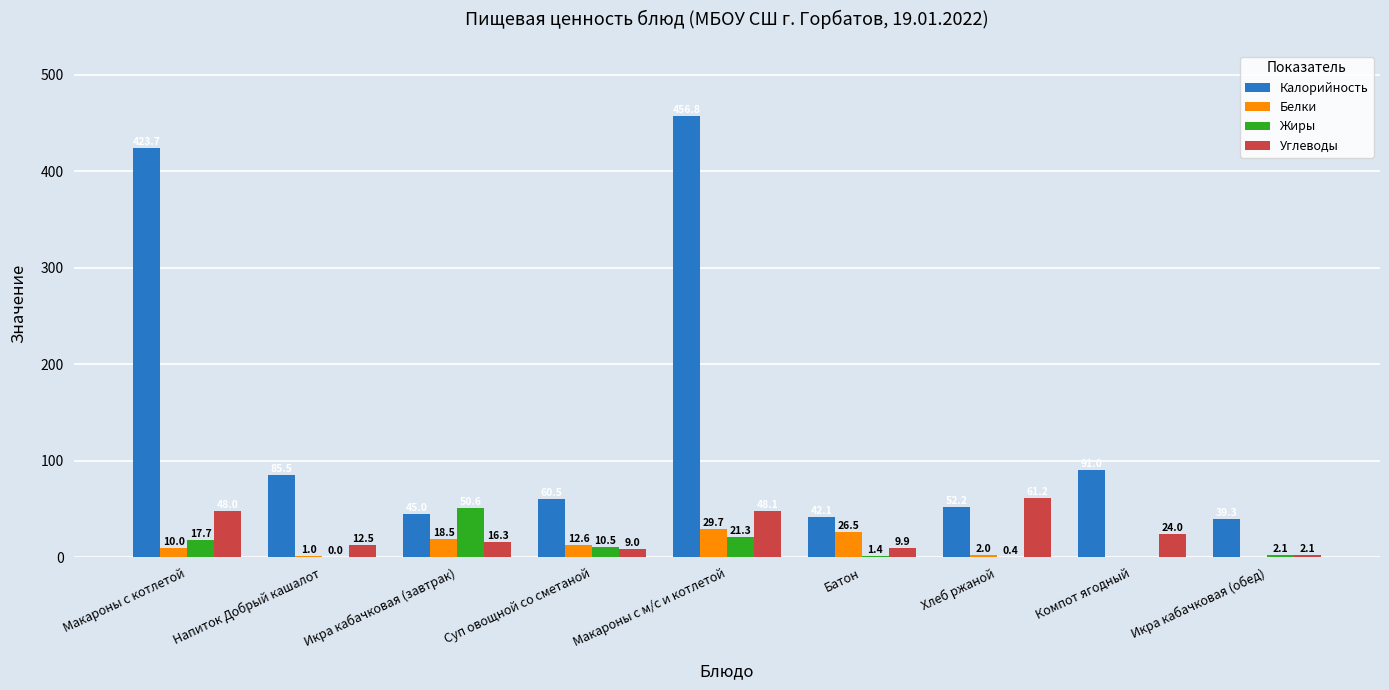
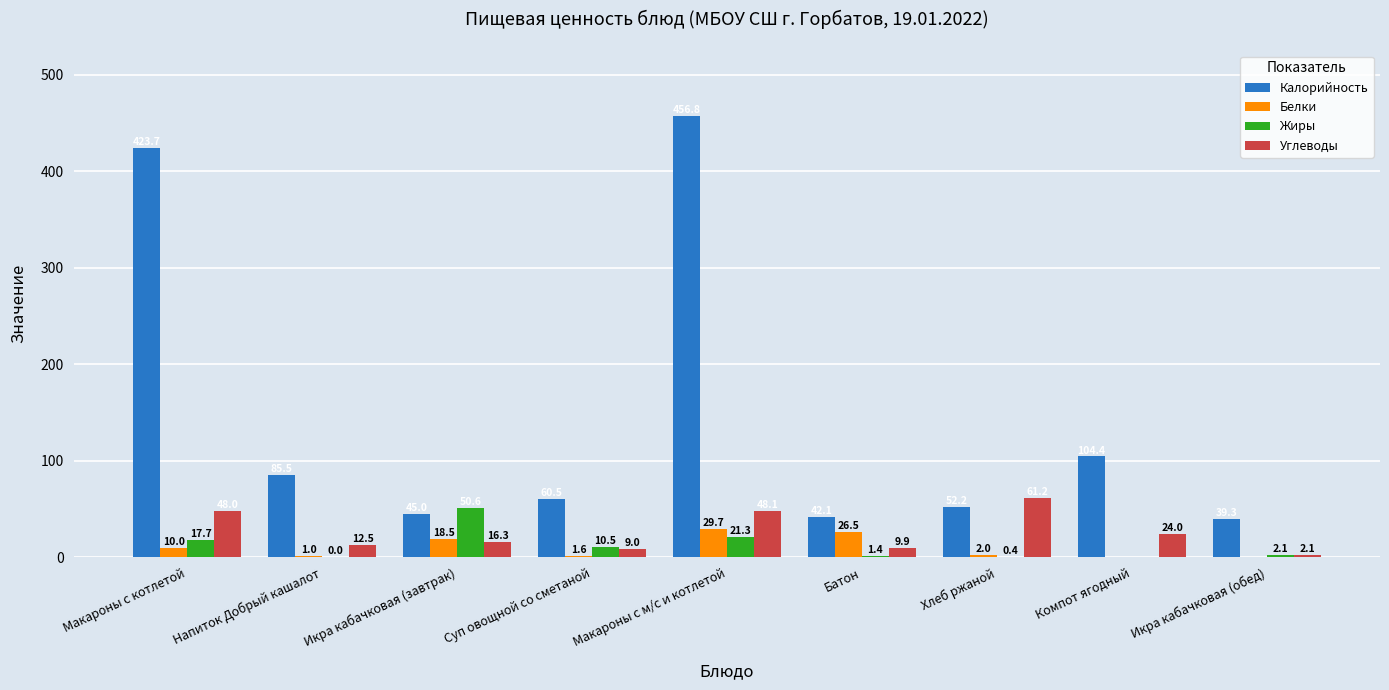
  {
    "Калорийность": {
      "Макароны с котлетой": 420,
      "Напиток Добрый кашалот": 90,
      "Икра кабачковая (завтрак)": 50,
      "Суп овощной со сметаной": 60,
      "Макароны с м/с и котлетой": 460,
      "Батон": 40,
      "Хлеб ржаной": 50,
-     "Компот ягодный": 90,
+     "Компот ягодный": 100,
      "Икра кабачковая (обед)": 40
    },
    "Белки": {
      "Макароны с котлетой": 10.0,
      "Напиток Добрый кашалот": 1.0,
      "Икра кабачковая (завтрак)": 18.5,
-     "Суп овощной со сметаной": 12.6,
+     "Суп овощной со сметаной": 1.6,
      "Макароны с м/с и котлетой": 29.7,
      "Батон": 26.5,
      "Хлеб ржаной": 2.0
    },
    "Жиры": {
      "Макароны с котлетой": 17.7,
      "Напиток Добрый кашалот": 0.0,
      "Суп овощной со сметаной": 10.5,
      "Макароны с м/с и котлетой": 21.3,
      "Батон": 1.4,
      "Хлеб ржаной": 0.4,
      "Икра кабачковая (обед)": 2.1
    },
    "Углеводы": {
      "Напиток Добрый кашалот": 12.5,
      "Икра кабачковая (завтрак)": 16.3,
      "Суп овощной со сметаной": 9.0,
      "Батон": 9.9,
      "Компот ягодный": 24.0,
      "Икра кабачковая (обед)": 2.1
    }
  }
